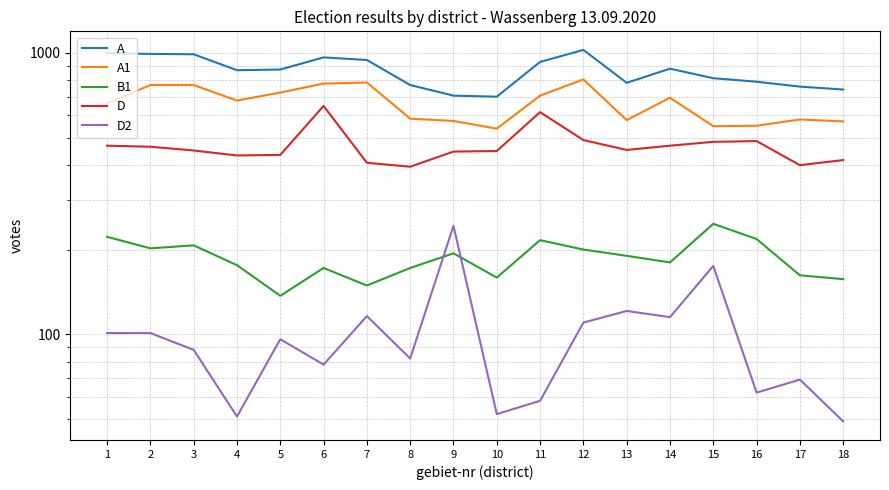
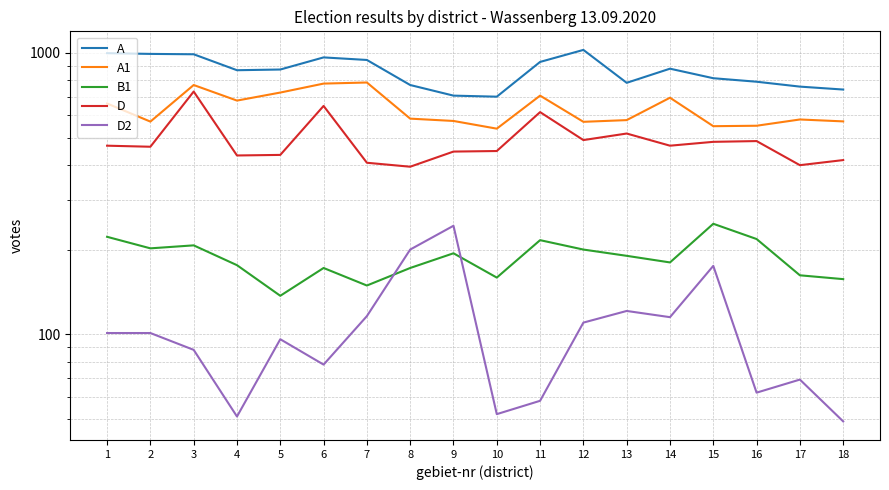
  {
    "A": {
      "2": 990,
      "3": 990,
      "4": 870,
      "5": 870,
      "6": 960,
      "7": 940,
      "8": 770,
      "9": 710,
      "10": 700,
      "11": 930,
      "12": 1030,
      "13": 780,
      "14": 880,
      "15": 810,
      "16": 790,
      "17": 760,
      "18": 740
    },
    "A1": {
-     "2": 770,
+     "2": 570,
      "3": 770,
      "4": 680,
      "5": 720,
      "6": 780,
      "7": 790,
      "8": 580,
      "9": 570,
      "10": 540,
      "11": 710,
-     "12": 810,
+     "12": 570,
      "13": 580,
      "14": 690,
      "15": 550,
      "16": 550,
      "17": 580,
      "18": 570
    },
    "B1": {
      "1": 220,
      "2": 200,
      "3": 210,
      "4": 180,
      "5": 140,
      "6": 170,
      "7": 150,
      "8": 170,
      "9": 190,
      "10": 160,
      "11": 220,
      "12": 200,
      "13": 190,
      "14": 180,
      "15": 250,
      "16": 220,
      "17": 160,
      "18": 160
    },
    "D": {
      "1": 470,
      "2": 460,
-     "3": 450,
+     "3": 730,
      "4": 430,
      "5": 430,
      "6": 650,
      "7": 410,
      "8": 390,
      "9": 450,
      "10": 450,
      "11": 620,
      "12": 490,
-     "13": 450,
+     "13": 520,
      "14": 470,
      "15": 480,
      "16": 490,
      "17": 400,
      "18": 420
    },
    "D2": {
      "1": 101,
      "2": 101,
      "3": 88,
      "4": 51,
      "5": 96,
      "6": 78,
      "7": 116,
-     "8": 82,
+     "8": 200,
      "9": 240,
      "10": 52,
      "11": 58,
      "12": 110,
      "13": 121,
      "14": 115,
      "15": 180,
      "16": 62,
      "17": 69,
      "18": 49
    }
  }
